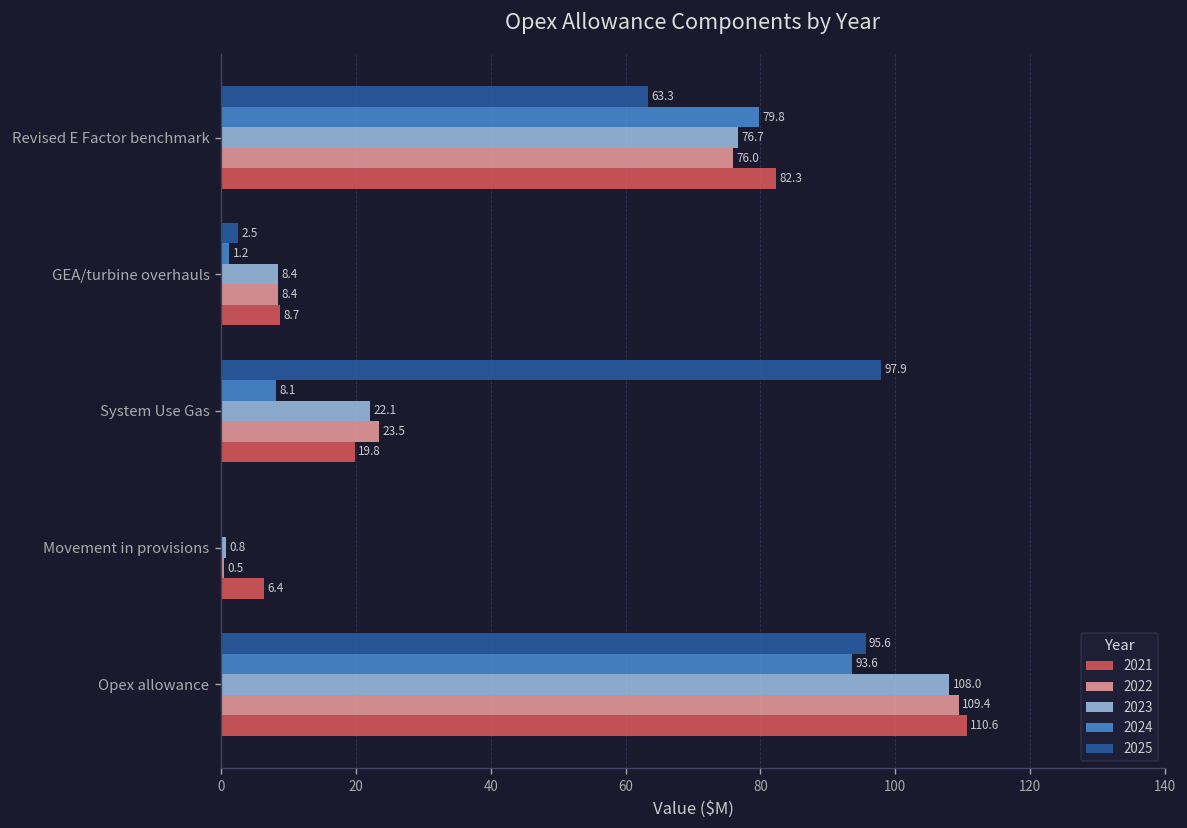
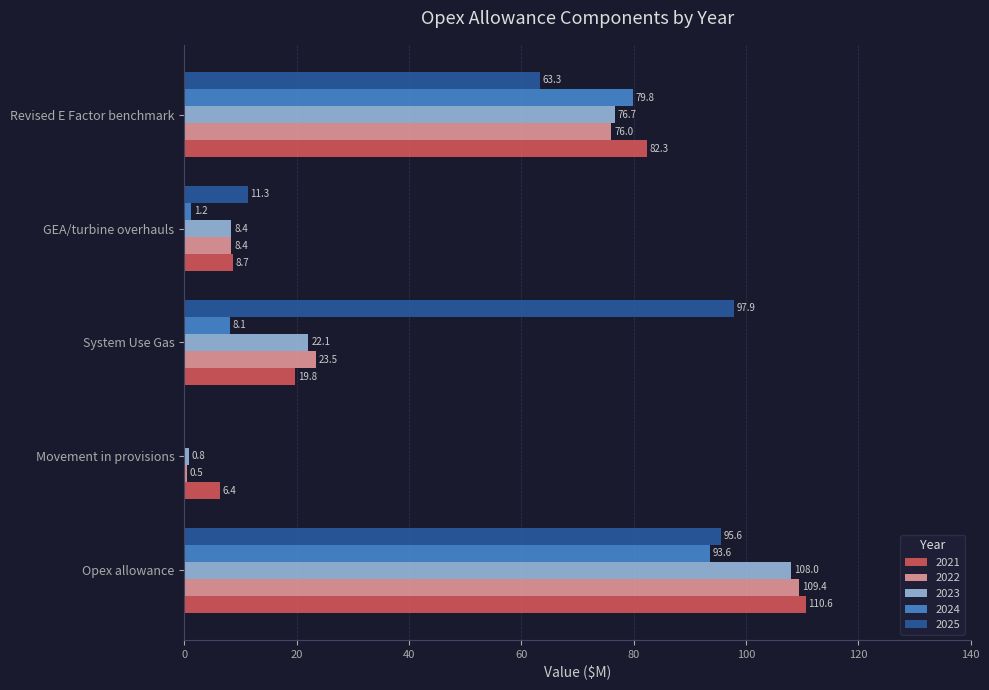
  {
    "2021": {
      "Revised E Factor benchmark": 82.3,
      "GEA/turbine overhauls": 8.7,
      "System Use Gas": 19.8,
      "Movement in provisions": 6.4,
      "Opex allowance": 110.6
    },
    "2022": {
      "Revised E Factor benchmark": 76.0,
      "GEA/turbine overhauls": 8.4,
      "System Use Gas": 23.5,
      "Movement in provisions": 0.5,
      "Opex allowance": 109.4
    },
    "2023": {
      "Revised E Factor benchmark": 76.7,
      "GEA/turbine overhauls": 8.4,
      "System Use Gas": 22.1,
      "Movement in provisions": 0.8,
      "Opex allowance": 108.0
    },
    "2024": {
      "Revised E Factor benchmark": 79.8,
      "GEA/turbine overhauls": 1.2,
      "System Use Gas": 8.1,
      "Opex allowance": 93.6
    },
    "2025": {
      "Revised E Factor benchmark": 63.3,
-     "GEA/turbine overhauls": 2.5,
+     "GEA/turbine overhauls": 11.3,
      "System Use Gas": 97.9,
      "Opex allowance": 95.6
    }
  }
